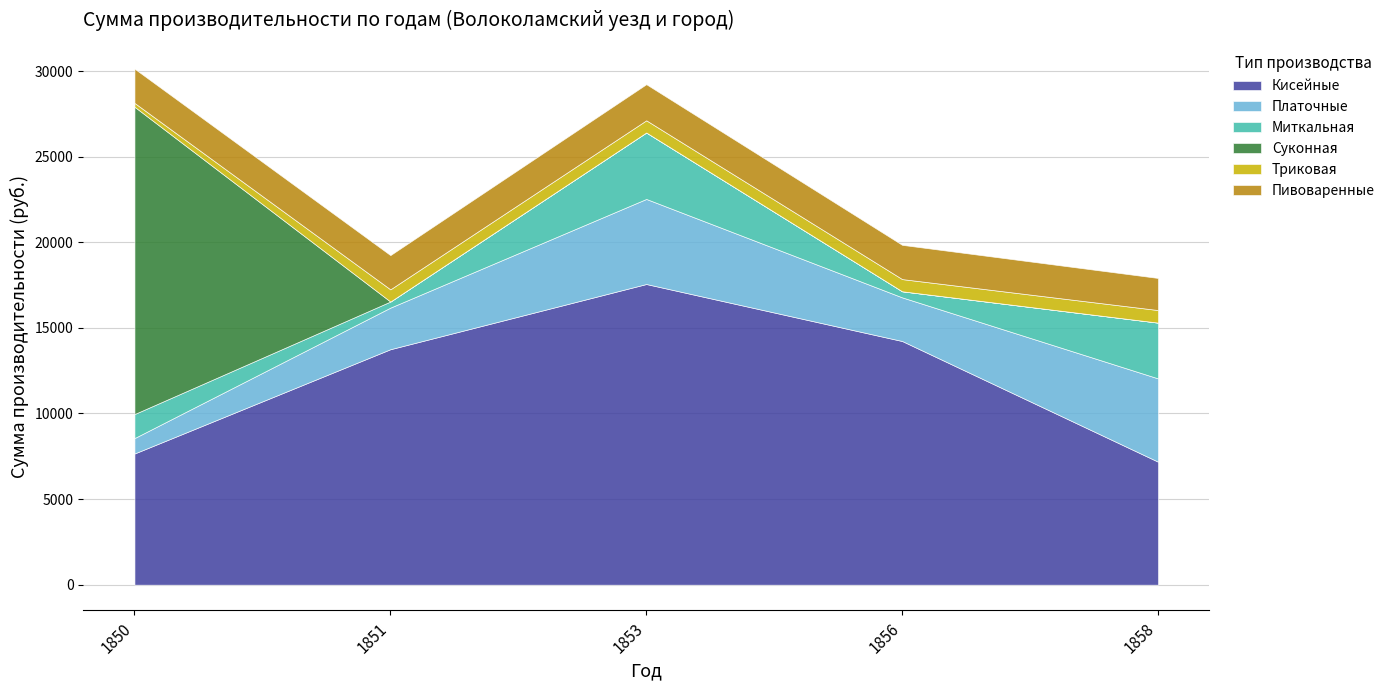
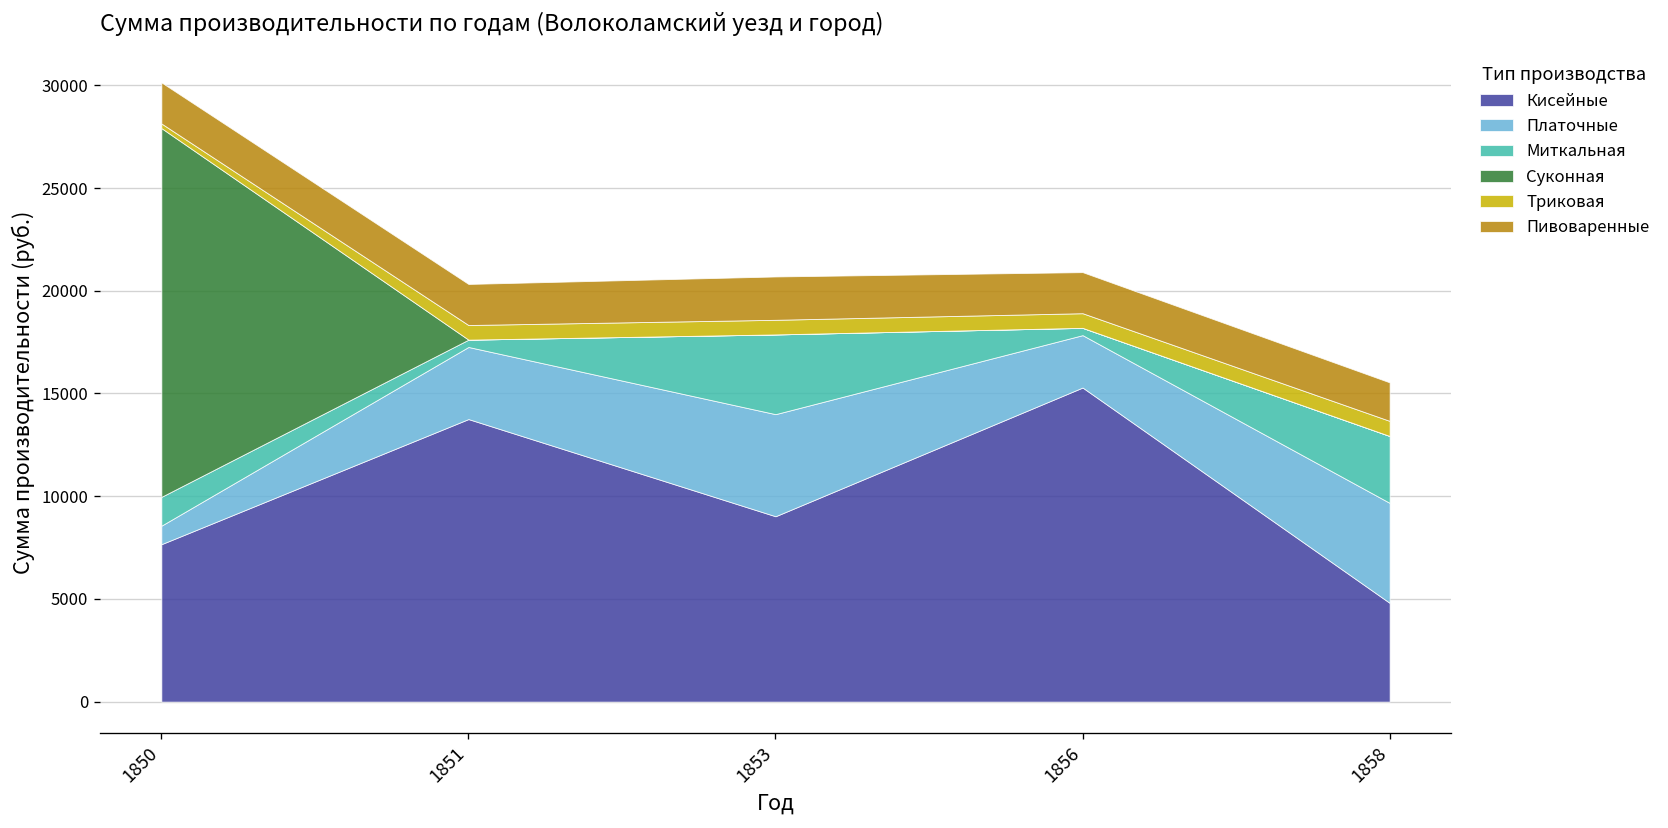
  {
    "Кисейные": {
      "1850": 7700,
      "1851": 13800,
-     "1853": 17600,
-     "1856": 14200,
-     "1858": 7200
+     "1853": 9000,
+     "1856": 15300,
+     "1858": 4800
    },
    "Платочные": {
      "1850": 900,
-     "1851": 2400,
+     "1851": 3500,
      "1853": 5000,
      "1856": 2600,
      "1858": 4900
    },
    "Миткальная": {
      "1850": 1400
    },
    "Суконная": {
      "1850": 18000
    }
  }
